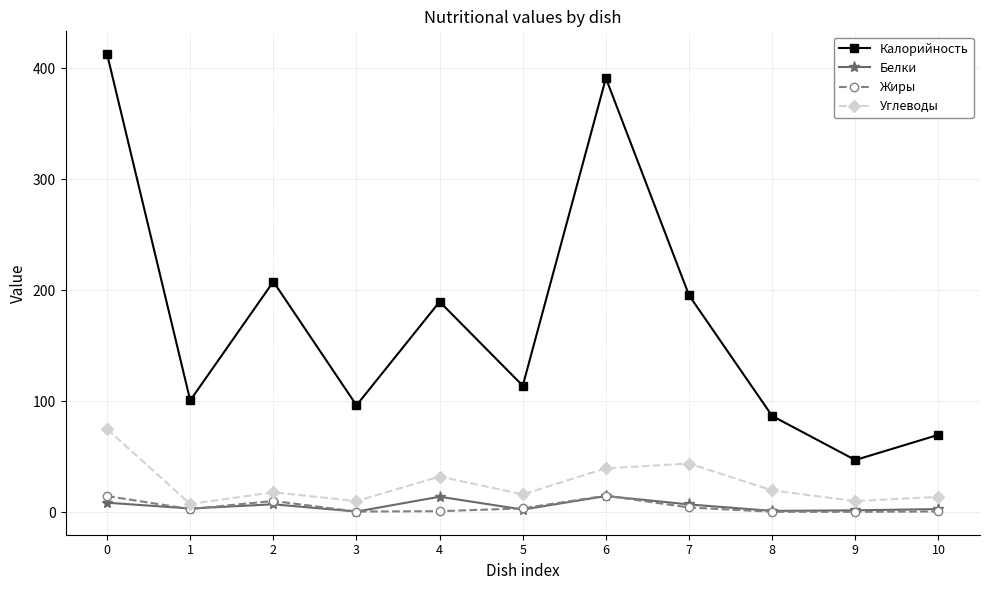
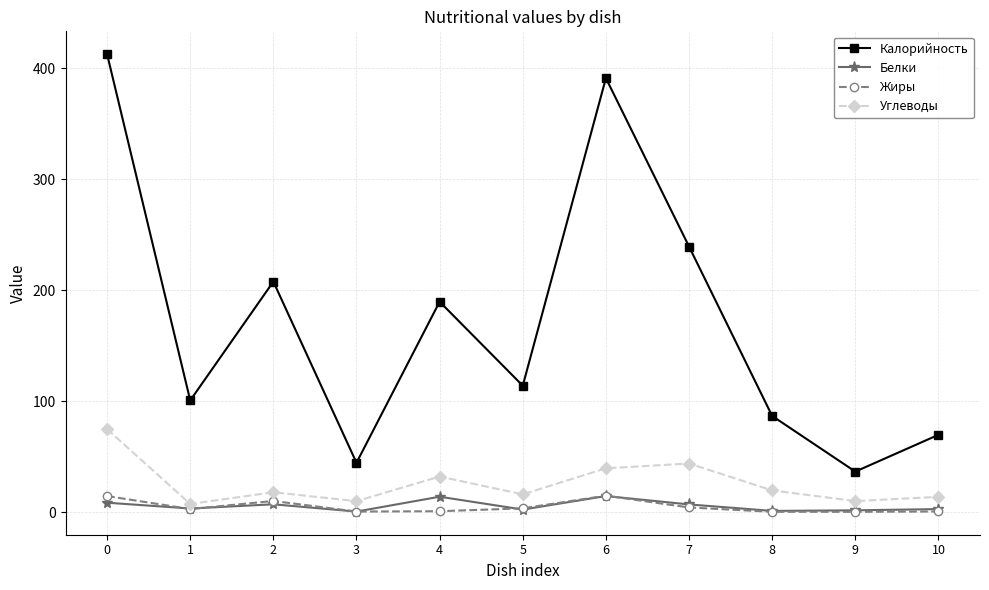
  {
    "Калорийность": {
      "0": 413,
      "1": 101,
      "2": 208,
-     "3": 96,
+     "3": 44,
      "4": 190,
      "5": 114,
      "6": 391,
-     "7": 195,
+     "7": 239,
      "8": 87,
-     "9": 47,
+     "9": 36,
      "10": 70
    },
    "Углеводы": {
      "0": 75,
      "1": 7,
      "2": 18,
      "3": 10,
      "4": 32,
      "5": 16,
      "6": 39,
      "7": 44,
      "8": 20,
      "9": 10,
      "10": 14
    }
  }
